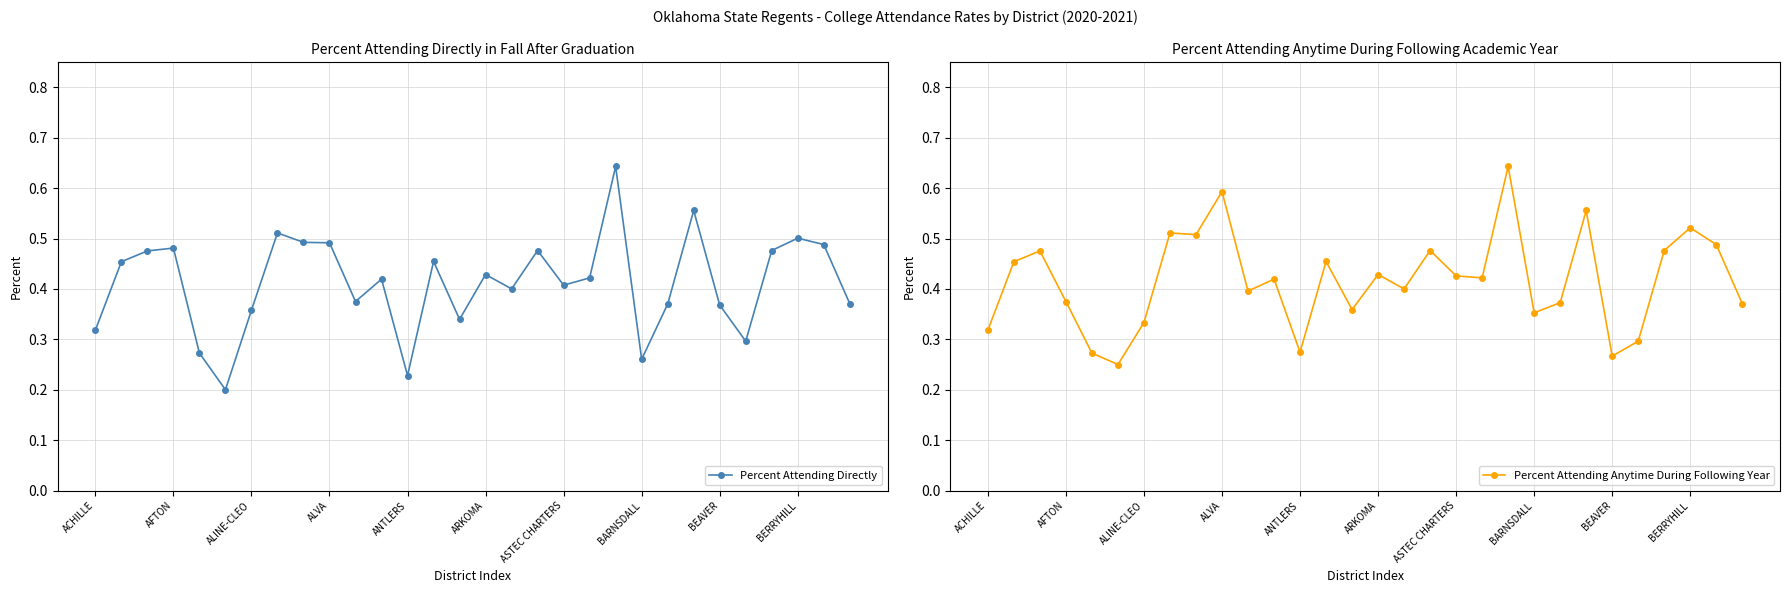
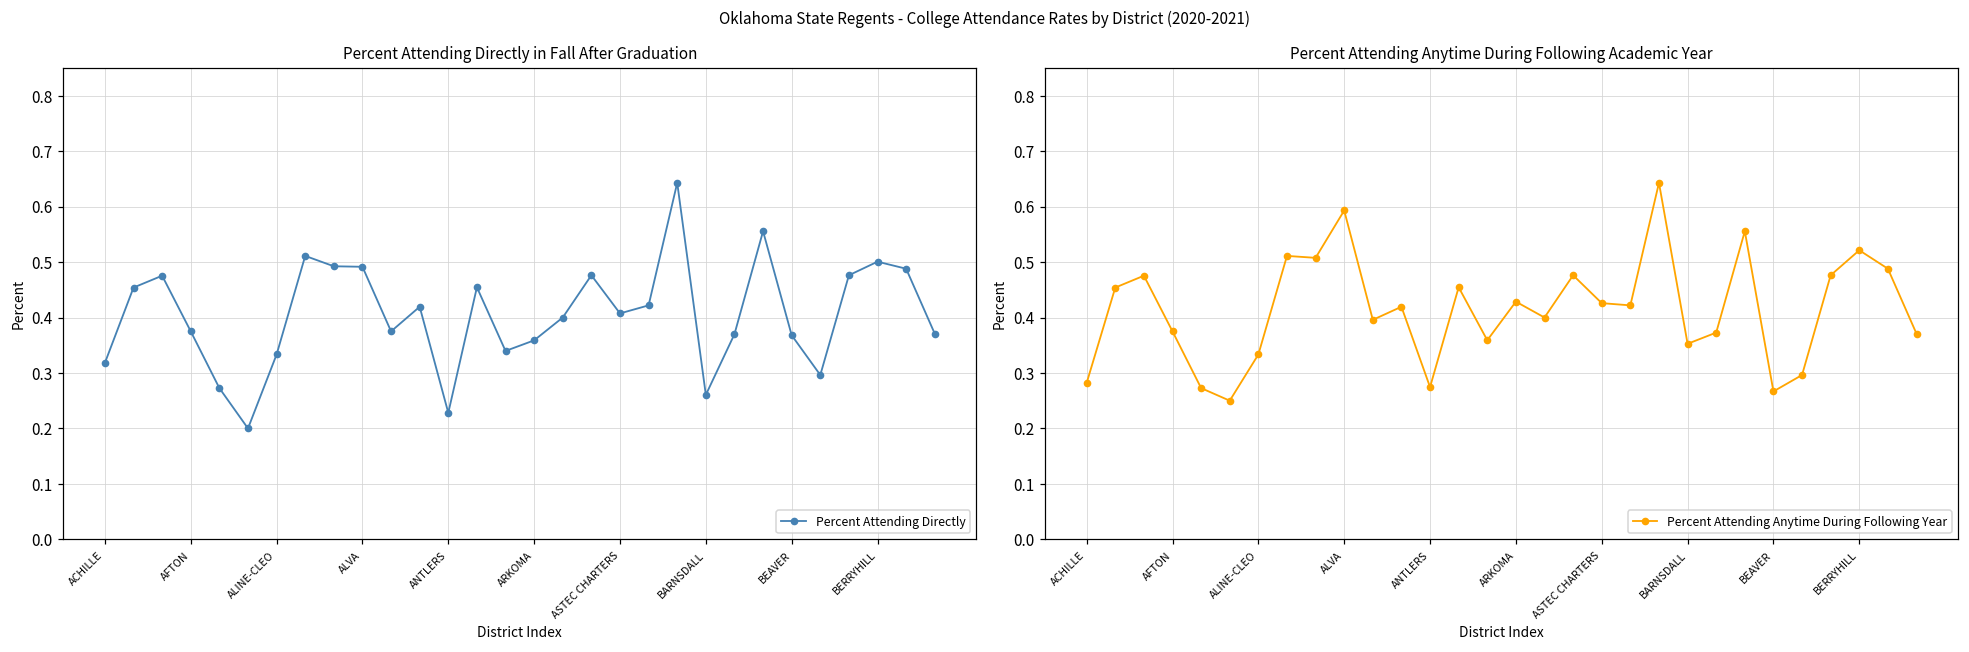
  {
    "Percent Attending Directly in Fall After Graduation": {
      "ACHILLE": 0.32,
-     "AFTON": 0.48,
-     "ALINE-CLEO": 0.36,
+     "AFTON": 0.38,
+     "ALINE-CLEO": 0.33,
      "ALVA": 0.49,
      "ANTLERS": 0.23,
-     "ARKOMA": 0.43,
+     "ARKOMA": 0.36,
      "ASTEC CHARTERS": 0.41,
      "BARNSDALL": 0.26,
      "BEAVER": 0.37,
      "BERRYHILL": 0.50
    },
    "Percent Attending Anytime During Following Academic Year": {
-     "ACHILLE": 0.32,
+     "ACHILLE": 0.28,
      "AFTON": 0.38,
      "ALINE-CLEO": 0.33,
      "ALVA": 0.59,
      "ANTLERS": 0.27,
      "ARKOMA": 0.43,
      "ASTEC CHARTERS": 0.43,
      "BARNSDALL": 0.35,
      "BEAVER": 0.27,
      "BERRYHILL": 0.52
    }
  }
